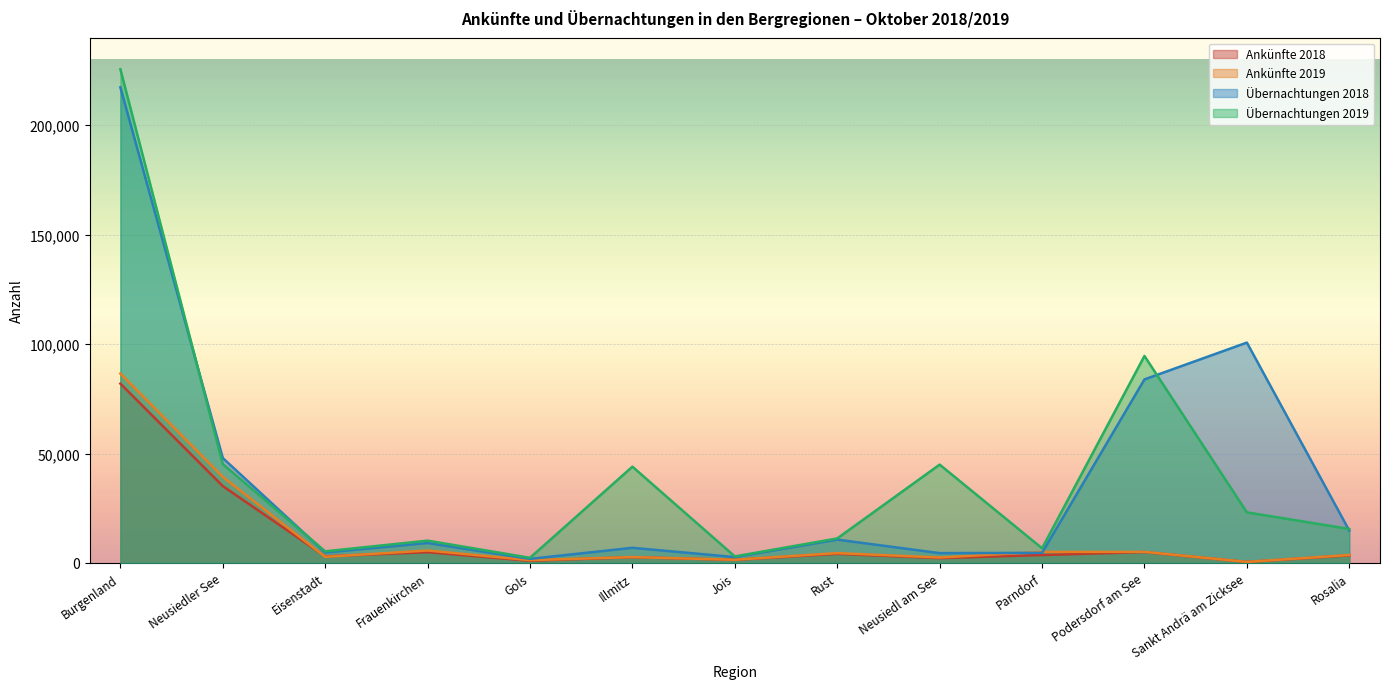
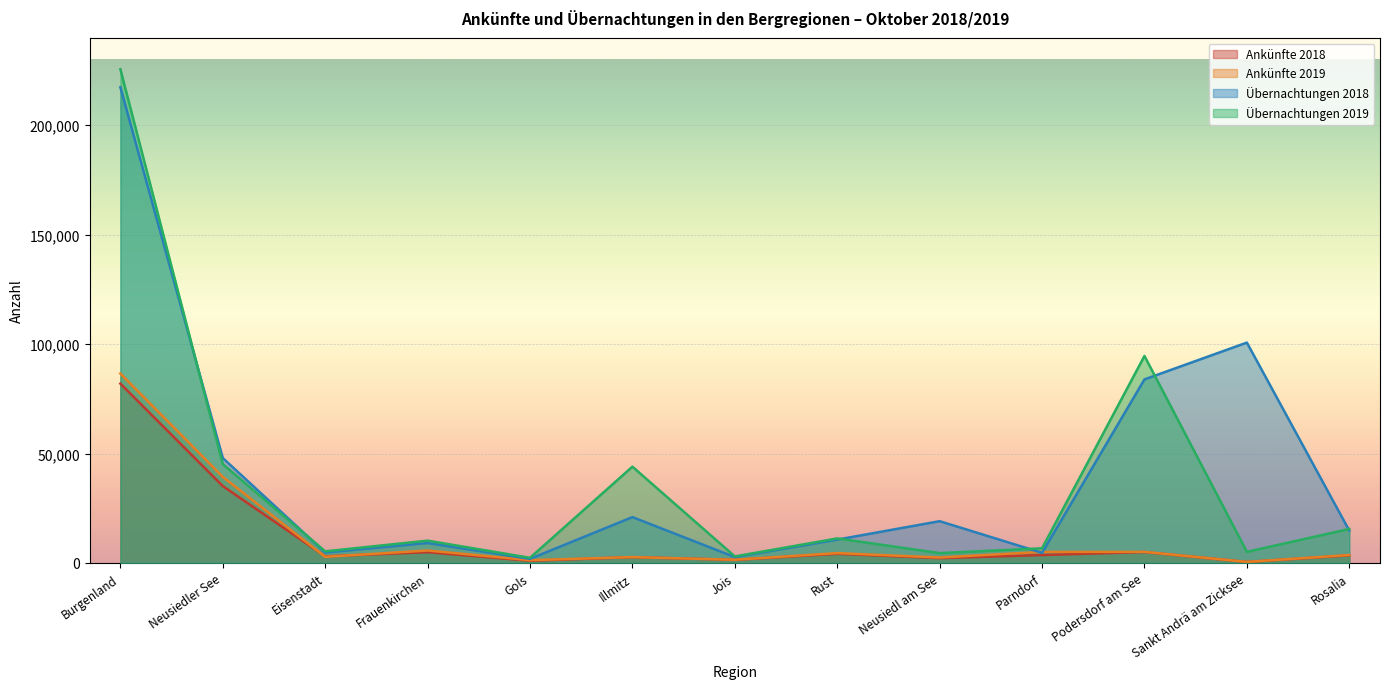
  {
    "Übernachtungen 2018": {
      "Burgenland": "217,000",
      "Neusiedler See": "48,000",
-     "Illmitz": "7,000",
-     "Neusiedl am See": "4,000",
+     "Illmitz": "21,000",
+     "Neusiedl am See": "19,000",
      "Podersdorf am See": "84,000",
      "Sankt Andrä am Zicksee": "101,000"
    },
    "Übernachtungen 2019": {
      "Burgenland": "226,000",
      "Neusiedler See": "45,000",
      "Illmitz": "44,000",
-     "Neusiedl am See": "45,000",
+     "Neusiedl am See": "4,000",
      "Parndorf": "7,000",
      "Podersdorf am See": "95,000",
-     "Sankt Andrä am Zicksee": "23,000"
+     "Sankt Andrä am Zicksee": "5,000"
    }
  }
